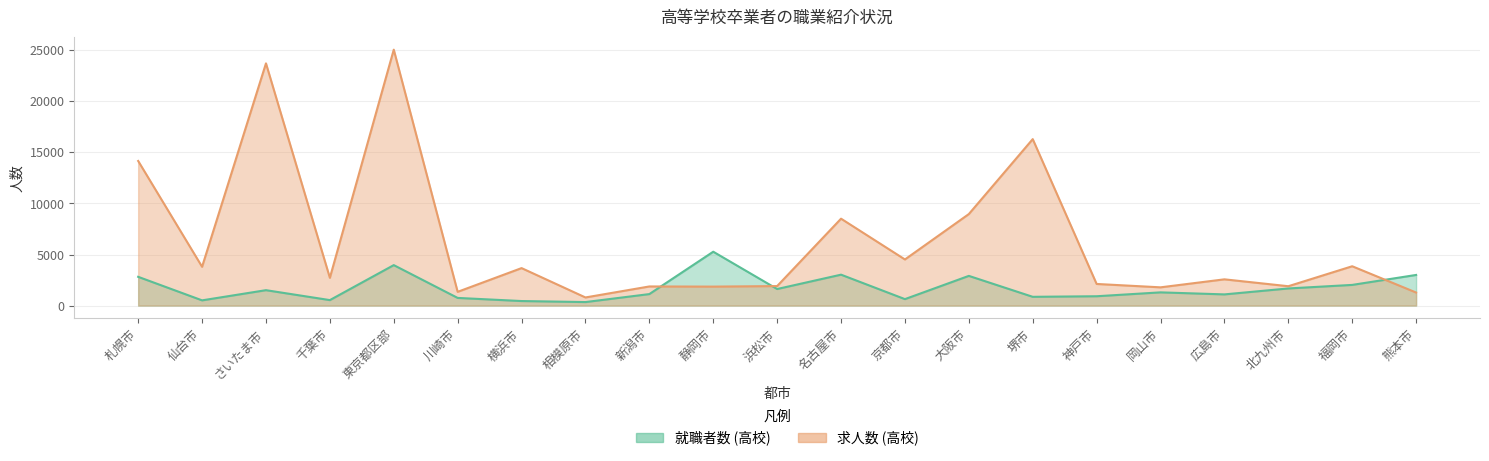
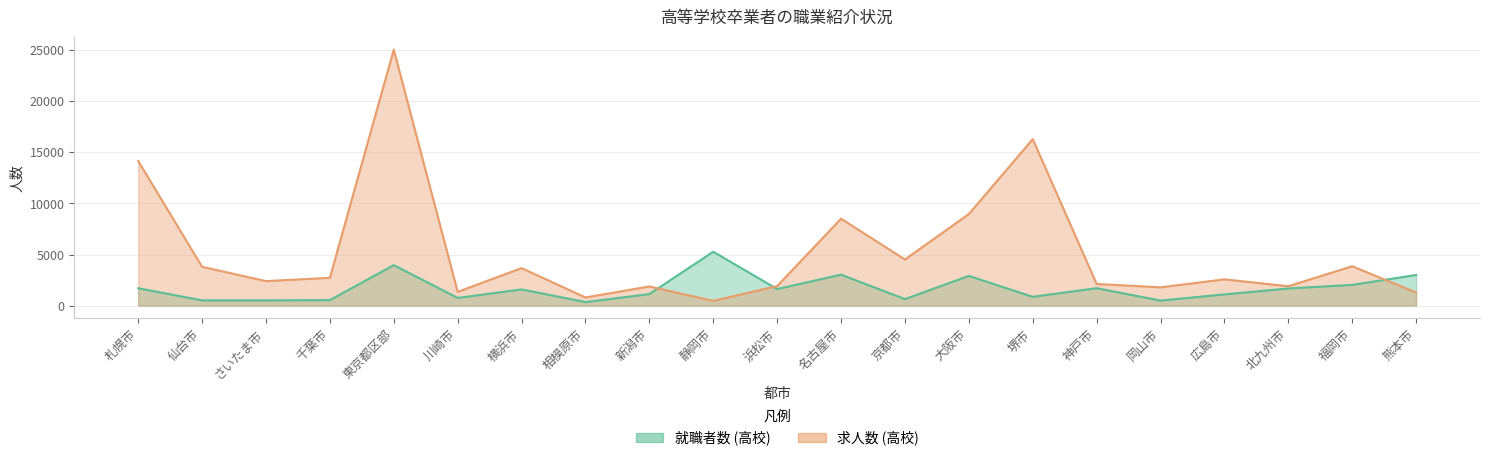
  {
    "就職者数 (高校)": {
-     "札幌市": 2800,
+     "札幌市": 1700,
      "仙台市": 500,
-     "さいたま市": 1500,
+     "さいたま市": 500,
      "千葉市": 500,
      "東京都区部": 4000,
      "川崎市": 700,
-     "横浜市": 400,
+     "横浜市": 1600,
      "相模原市": 300,
      "新潟市": 1100,
      "静岡市": 5300,
      "浜松市": 1600,
      "名古屋市": 3000,
      "京都市": 600,
      "大阪市": 2900,
      "堺市": 900,
-     "神戸市": 900,
-     "岡山市": 1300,
+     "神戸市": 1700,
+     "岡山市": 500,
      "広島市": 1100,
      "福岡市": 2000,
      "熊本市": 3000
    },
    "求人数 (高校)": {
      "札幌市": 14200,
      "仙台市": 3800,
-     "さいたま市": 23700,
+     "さいたま市": 2400,
      "千葉市": 2700,
      "東京都区部": 25100,
      "川崎市": 1300,
      "横浜市": 3700,
      "相模原市": 800,
      "新潟市": 1900,
-     "静岡市": 1900,
+     "静岡市": 500,
      "浜松市": 1900,
      "名古屋市": 8500,
      "京都市": 4500,
      "大阪市": 9000,
      "堺市": 16300,
      "神戸市": 2100,
      "岡山市": 1800,
      "広島市": 2600,
      "福岡市": 3900,
      "熊本市": 1300
    }
  }
